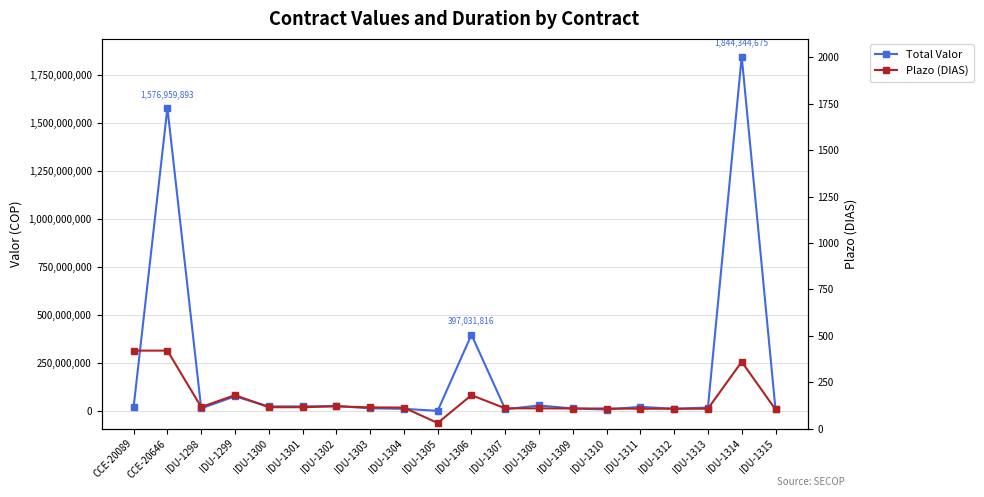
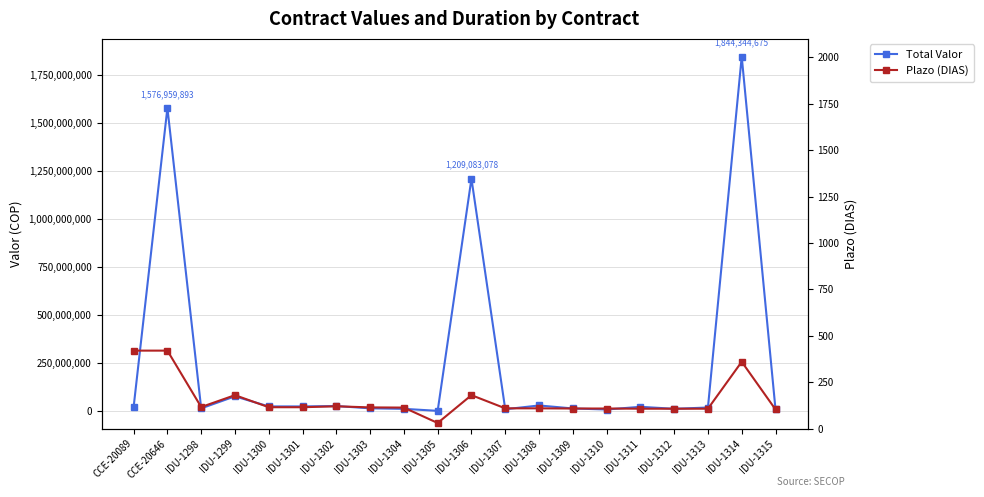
  {
    "Total Valor": {
      "CCE-20646": "1,576,959,893",
-     "IDU-1306": "397,031,816",
+     "IDU-1306": "1,209,083,078",
      "IDU-1314": "1,844,344,675"
    }
  }
